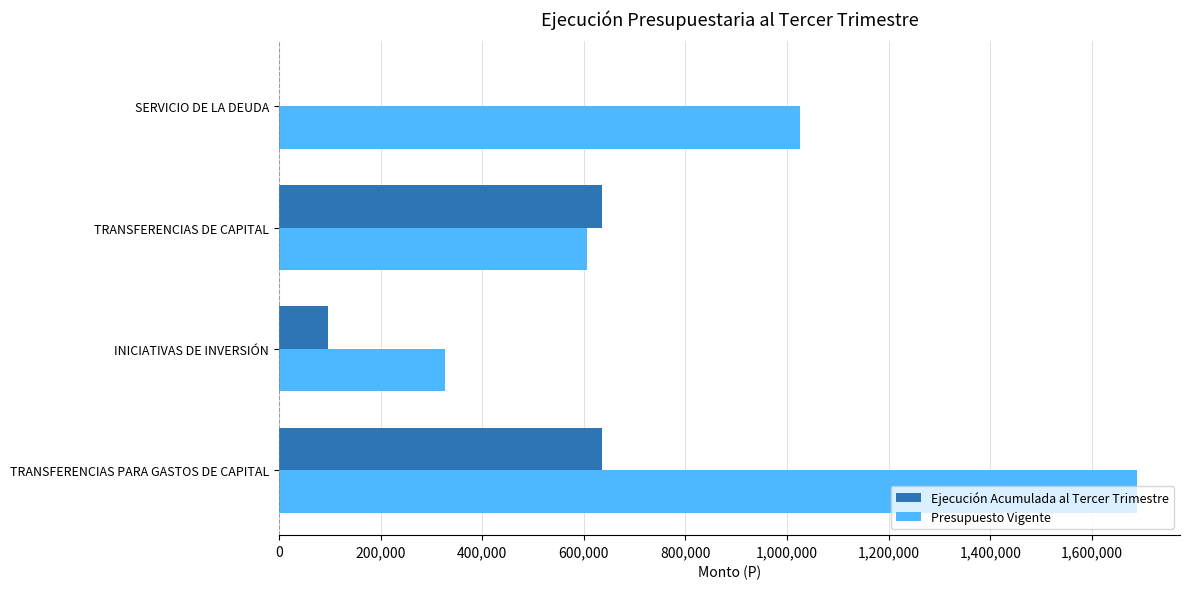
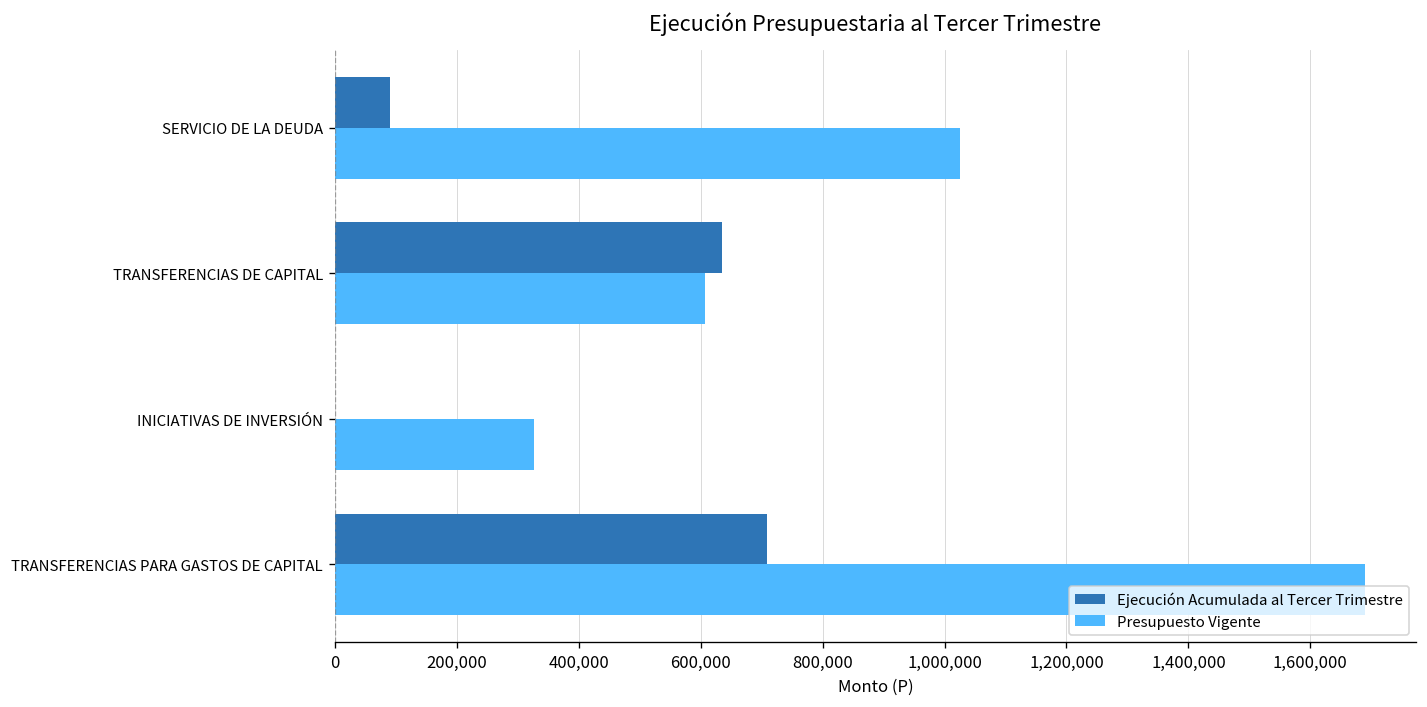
  {
    "Ejecución Acumulada al Tercer Trimestre": {
-     "SERVICIO DE LA DEUDA": "0",
+     "SERVICIO DE LA DEUDA": "90,000",
      "TRANSFERENCIAS DE CAPITAL": "640,000",
-     "INICIATIVAS DE INVERSIÓN": "100,000",
-     "TRANSFERENCIAS PARA GASTOS DE CAPITAL": "640,000"
+     "INICIATIVAS DE INVERSIÓN": "0",
+     "TRANSFERENCIAS PARA GASTOS DE CAPITAL": "710,000"
    },
    "Presupuesto Vigente": {
      "SERVICIO DE LA DEUDA": "1,030,000",
      "TRANSFERENCIAS DE CAPITAL": "610,000",
      "INICIATIVAS DE INVERSIÓN": "330,000"
    }
  }
